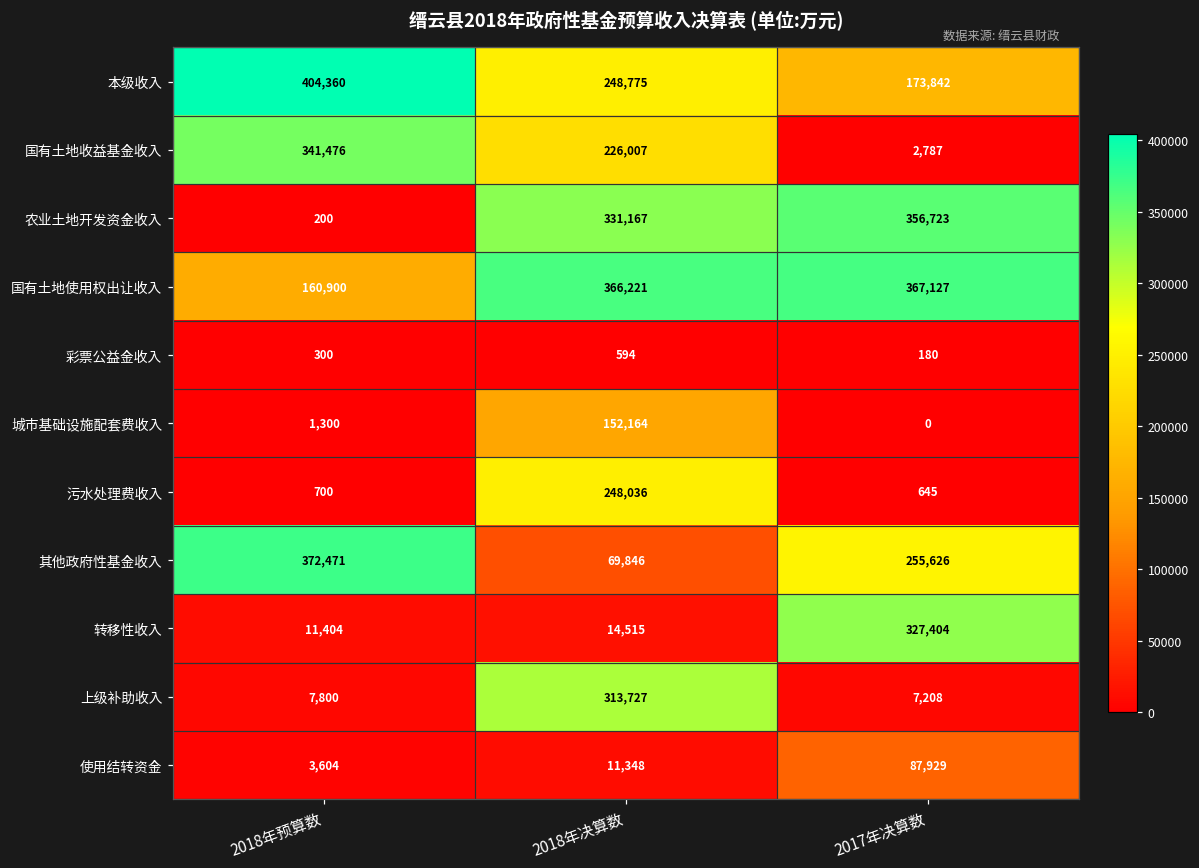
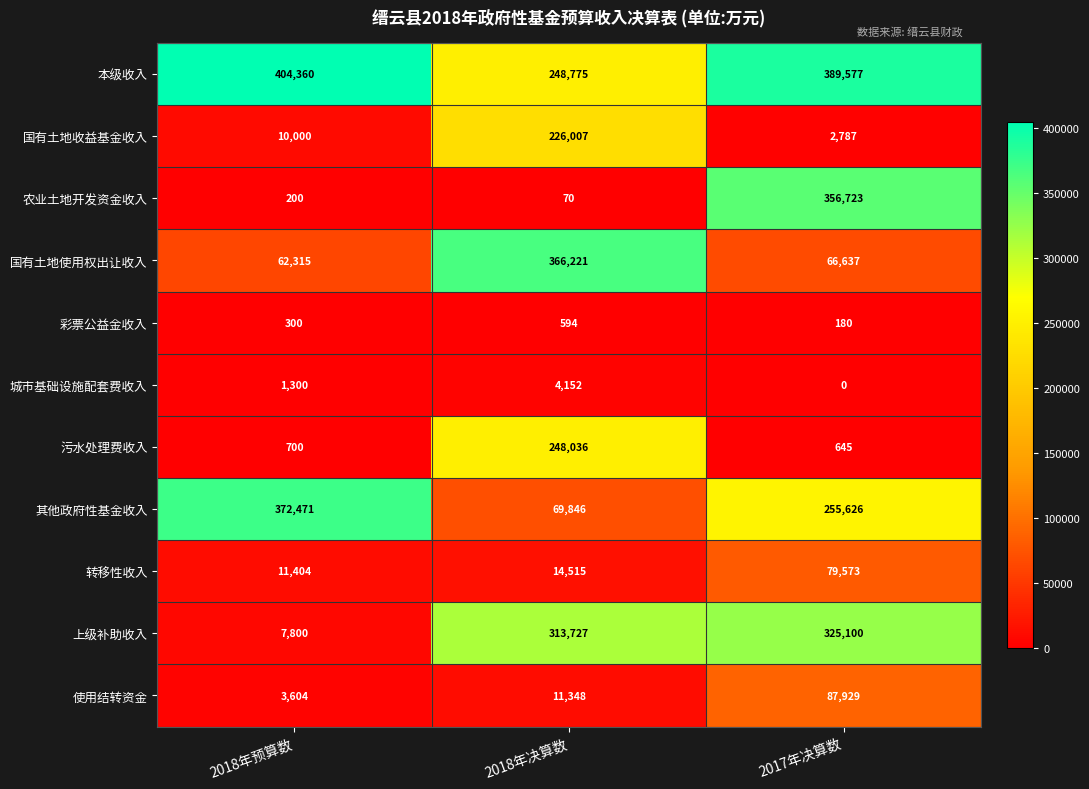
  {
    "本级收入": {
      "2018年预算数": "404,360",
      "2018年决算数": "248,775",
-     "2017年决算数": "173,842"
+     "2017年决算数": "389,577"
    },
    "国有土地收益基金收入": {
-     "2018年预算数": "341,476",
+     "2018年预算数": "10,000",
      "2018年决算数": "226,007",
      "2017年决算数": "2,787"
    },
    "农业土地开发资金收入": {
      "2018年预算数": "200",
-     "2018年决算数": "331,167",
+     "2018年决算数": "70",
      "2017年决算数": "356,723"
    },
    "国有土地使用权出让收入": {
-     "2018年预算数": "160,900",
+     "2018年预算数": "62,315",
      "2018年决算数": "366,221",
-     "2017年决算数": "367,127"
+     "2017年决算数": "66,637"
    },
    "彩票公益金收入": {
      "2018年预算数": "300",
      "2018年决算数": "594",
      "2017年决算数": "180"
    },
    "城市基础设施配套费收入": {
      "2018年预算数": "1,300",
-     "2018年决算数": "152,164",
+     "2018年决算数": "4,152",
      "2017年决算数": "0"
    },
    "污水处理费收入": {
      "2018年预算数": "700",
      "2018年决算数": "248,036",
      "2017年决算数": "645"
    },
    "其他政府性基金收入": {
      "2018年预算数": "372,471",
      "2018年决算数": "69,846",
      "2017年决算数": "255,626"
    },
    "转移性收入": {
      "2018年预算数": "11,404",
      "2018年决算数": "14,515",
-     "2017年决算数": "327,404"
+     "2017年决算数": "79,573"
    },
    "上级补助收入": {
      "2018年预算数": "7,800",
      "2018年决算数": "313,727",
-     "2017年决算数": "7,208"
+     "2017年决算数": "325,100"
    },
    "使用结转资金": {
      "2018年预算数": "3,604",
      "2018年决算数": "11,348",
      "2017年决算数": "87,929"
    }
  }
